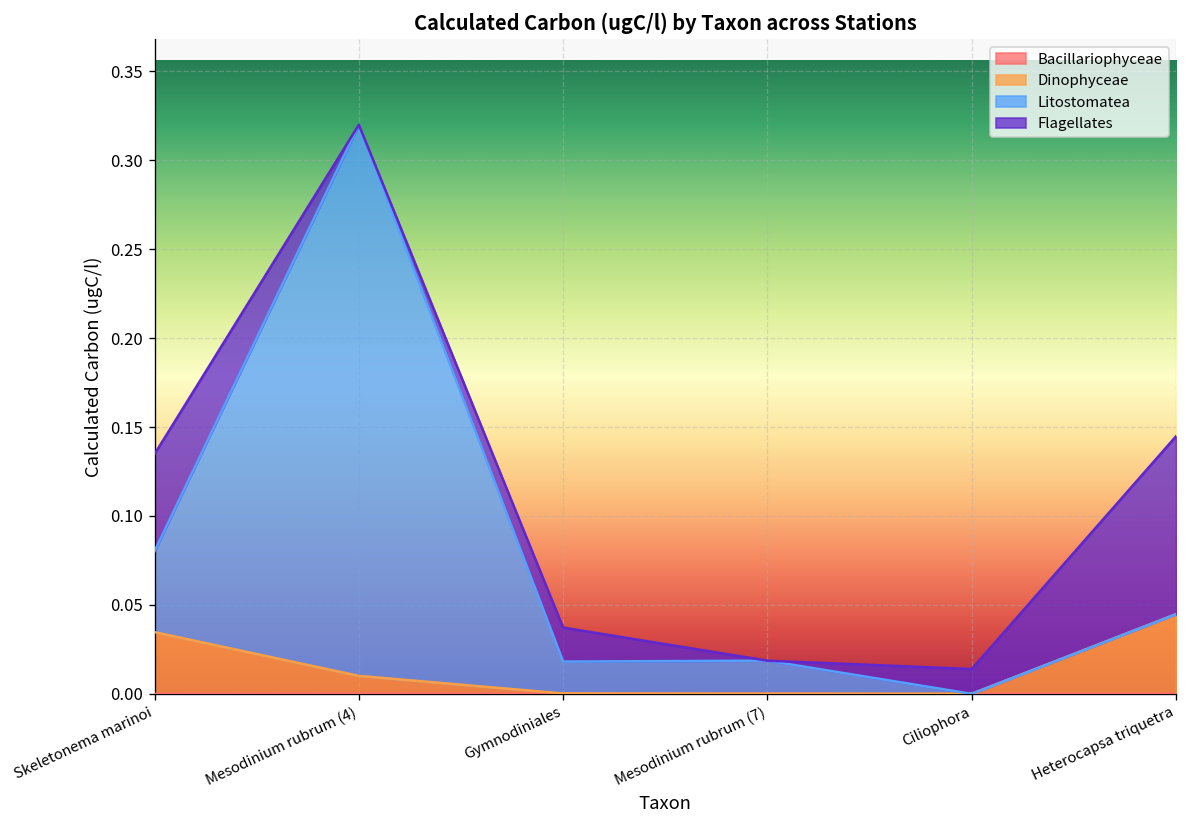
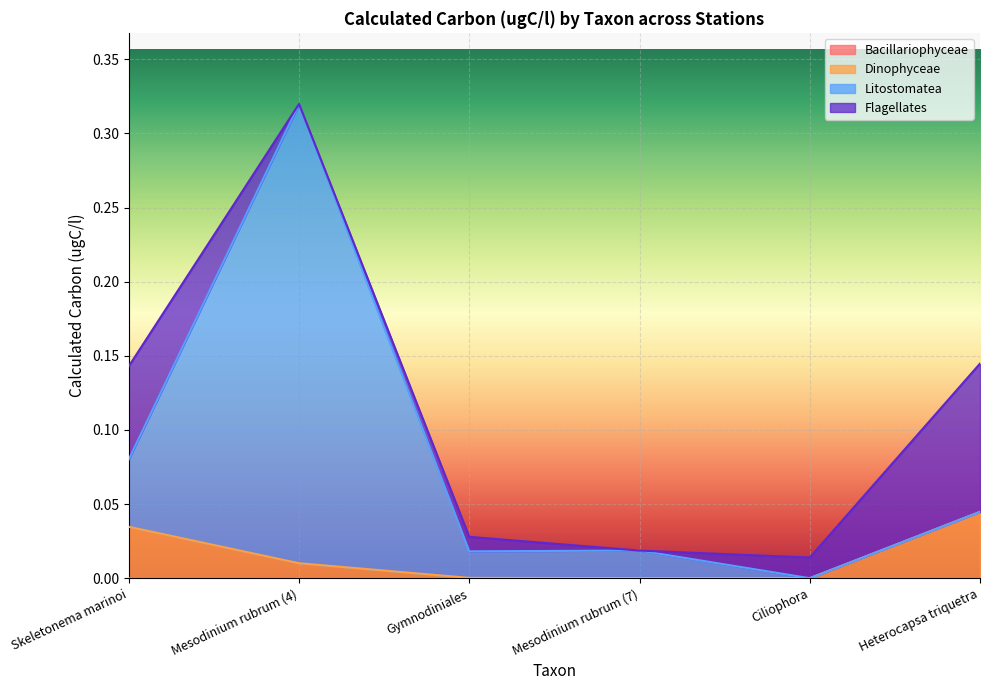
  {
    "Bacillariophyceae": {
      "Skeletonema marinoi": 0.000,
      "Mesodinium rubrum (4)": 0.000,
      "Heterocapsa triquetra": 0.000
    },
    "Dinophyceae": {
      "Skeletonema marinoi": 0.035,
      "Mesodinium rubrum (4)": 0.010
    },
    "Litostomatea": {
      "Skeletonema marinoi": 0.045,
      "Gymnodiniales": 0.018
    },
    "Flagellates": {
-     "Skeletonema marinoi": 0.055,
-     "Gymnodiniales": 0.019,
+     "Skeletonema marinoi": 0.063,
+     "Gymnodiniales": 0.010,
      "Ciliophora": 0.014,
      "Heterocapsa triquetra": 0.100
    }
  }
